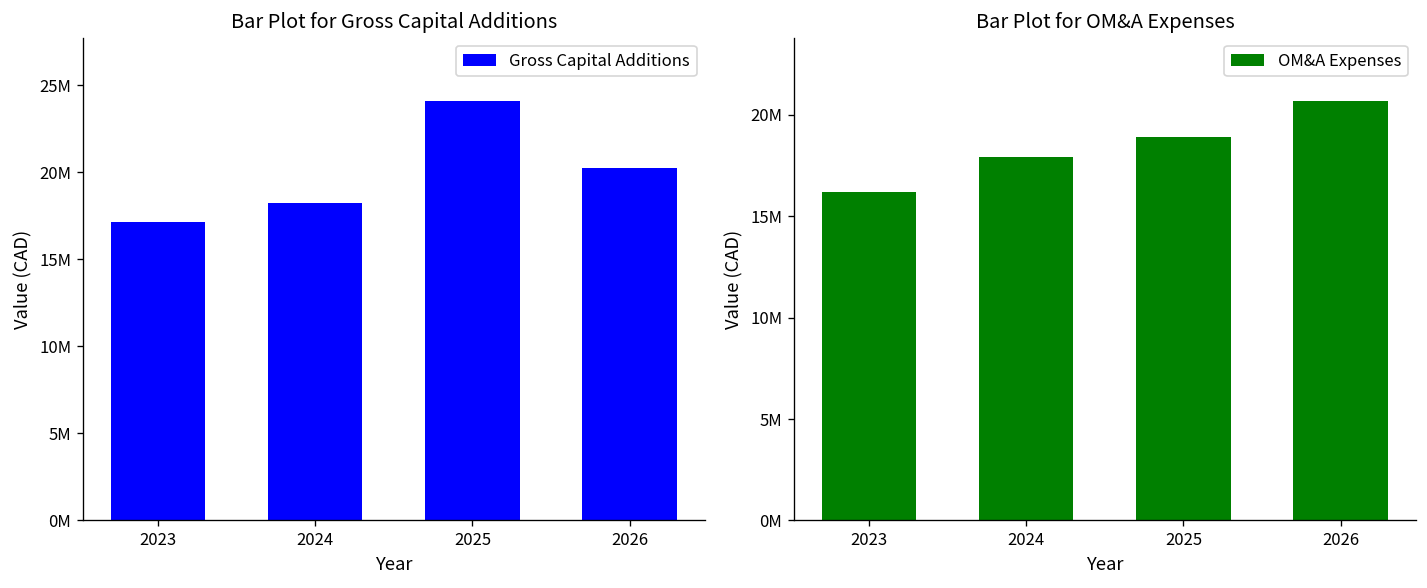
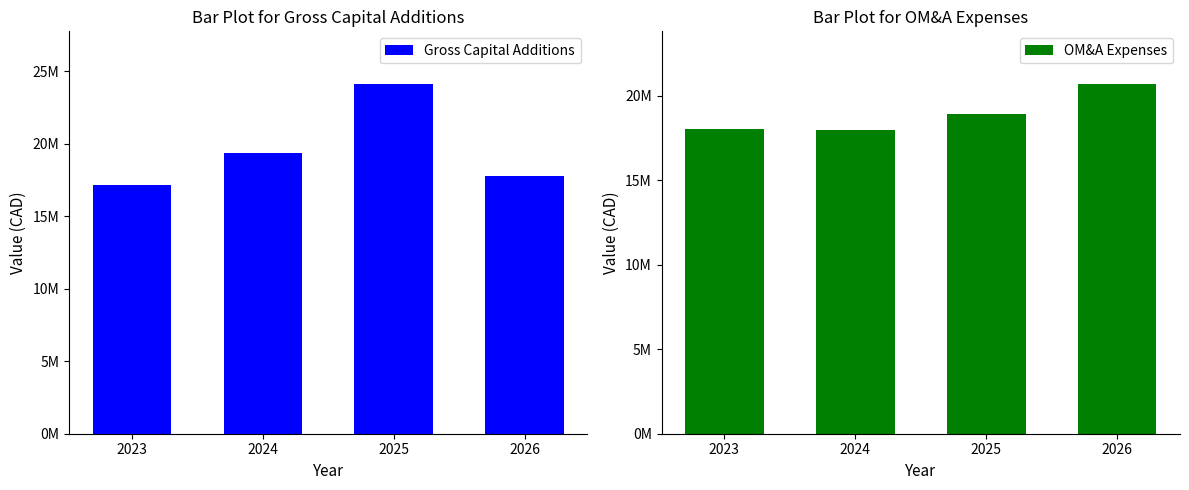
  {
    "Bar Plot for Gross Capital Additions": {
      "2023": 17200000,
-     "2024": 18300000,
+     "2024": 19400000,
      "2025": 24100000,
-     "2026": 20200000
+     "2026": 17800000
    },
    "Bar Plot for OM&A Expenses": {
-     "2023": 16200000,
+     "2023": 18000000,
      "2024": 17900000,
      "2025": 18900000,
      "2026": 20700000
    }
  }
